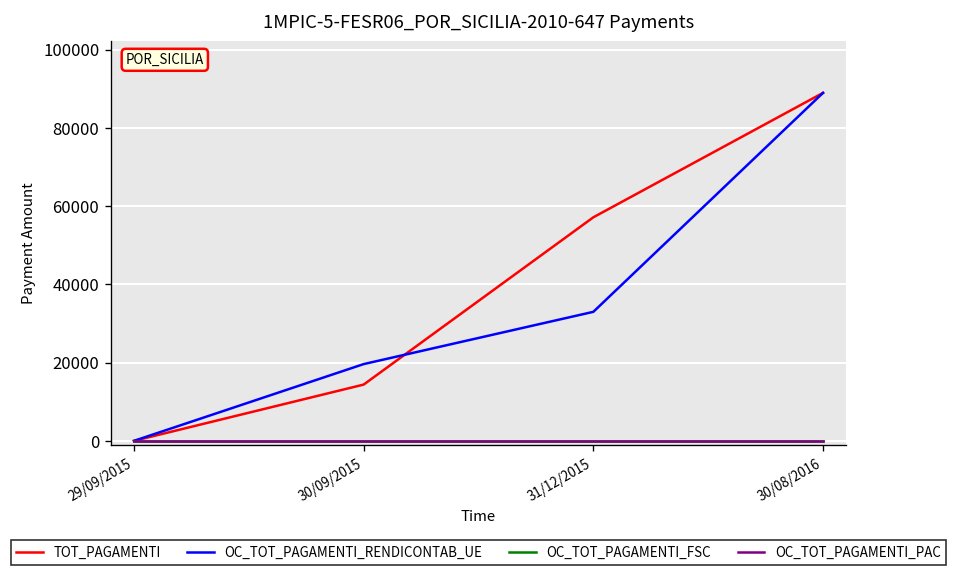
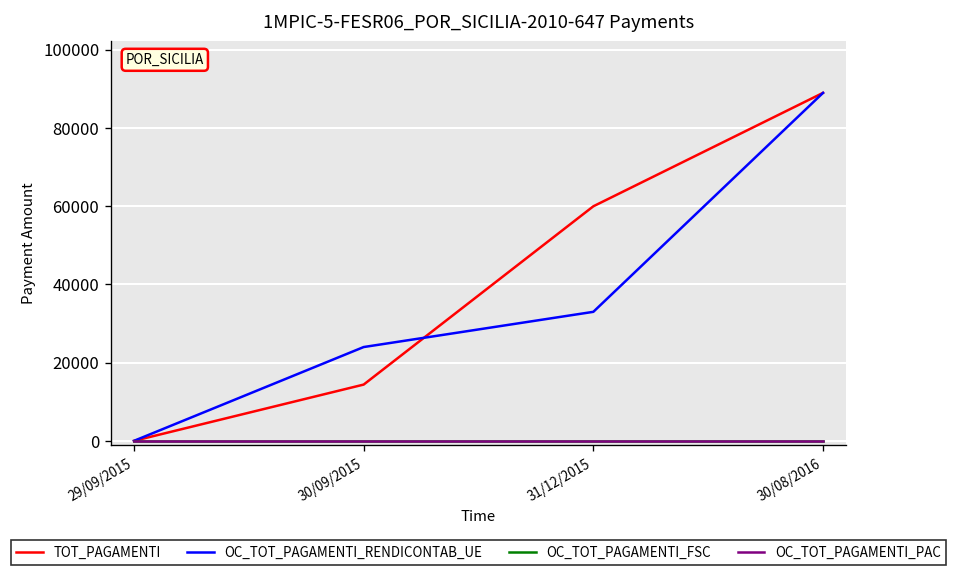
  {
    "TOT_PAGAMENTI": {
      "30/09/2015": 14000,
-     "31/12/2015": 57000
+     "31/12/2015": 60000
    },
    "OC_TOT_PAGAMENTI_RENDICONTAB_UE": {
-     "30/09/2015": 20000,
+     "30/09/2015": 24000,
      "31/12/2015": 33000
    },
    "OC_TOT_PAGAMENTI_PAC": {
      "30/09/2015": 0,
      "31/12/2015": 0,
      "30/08/2016": 0
    }
  }
